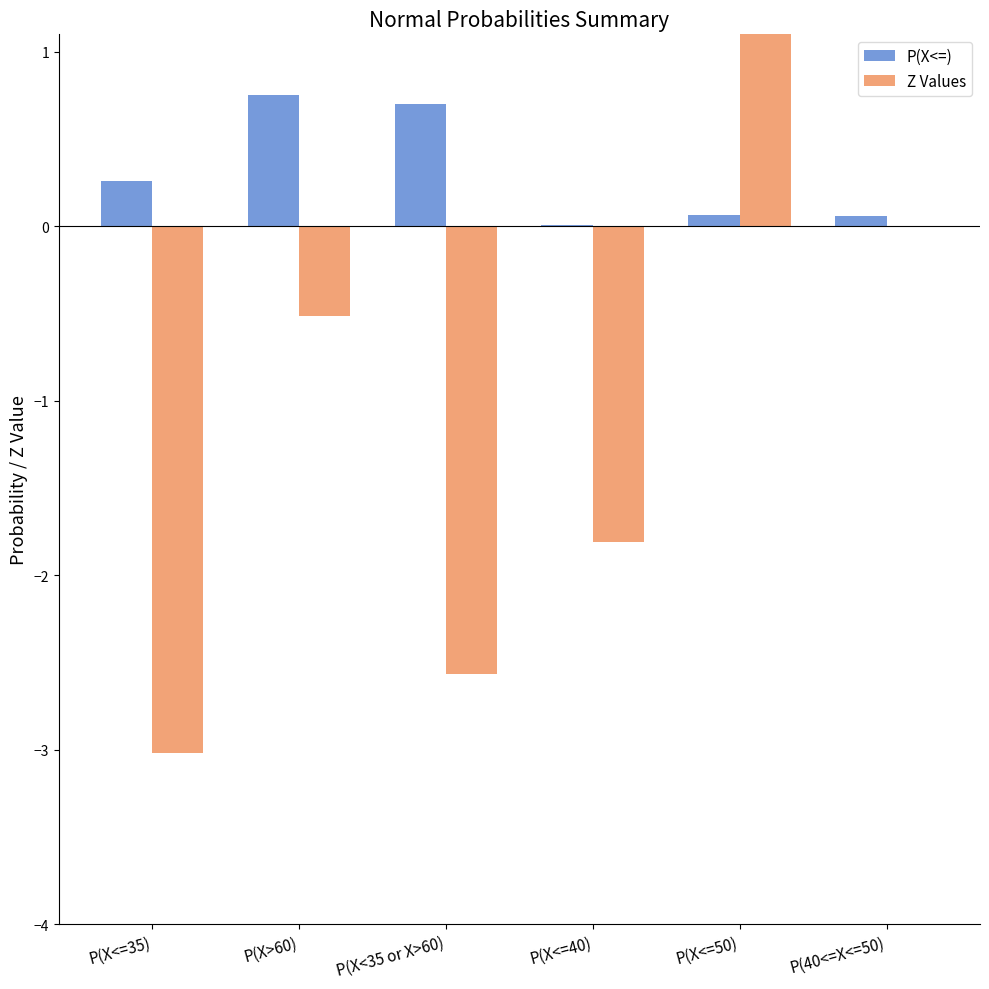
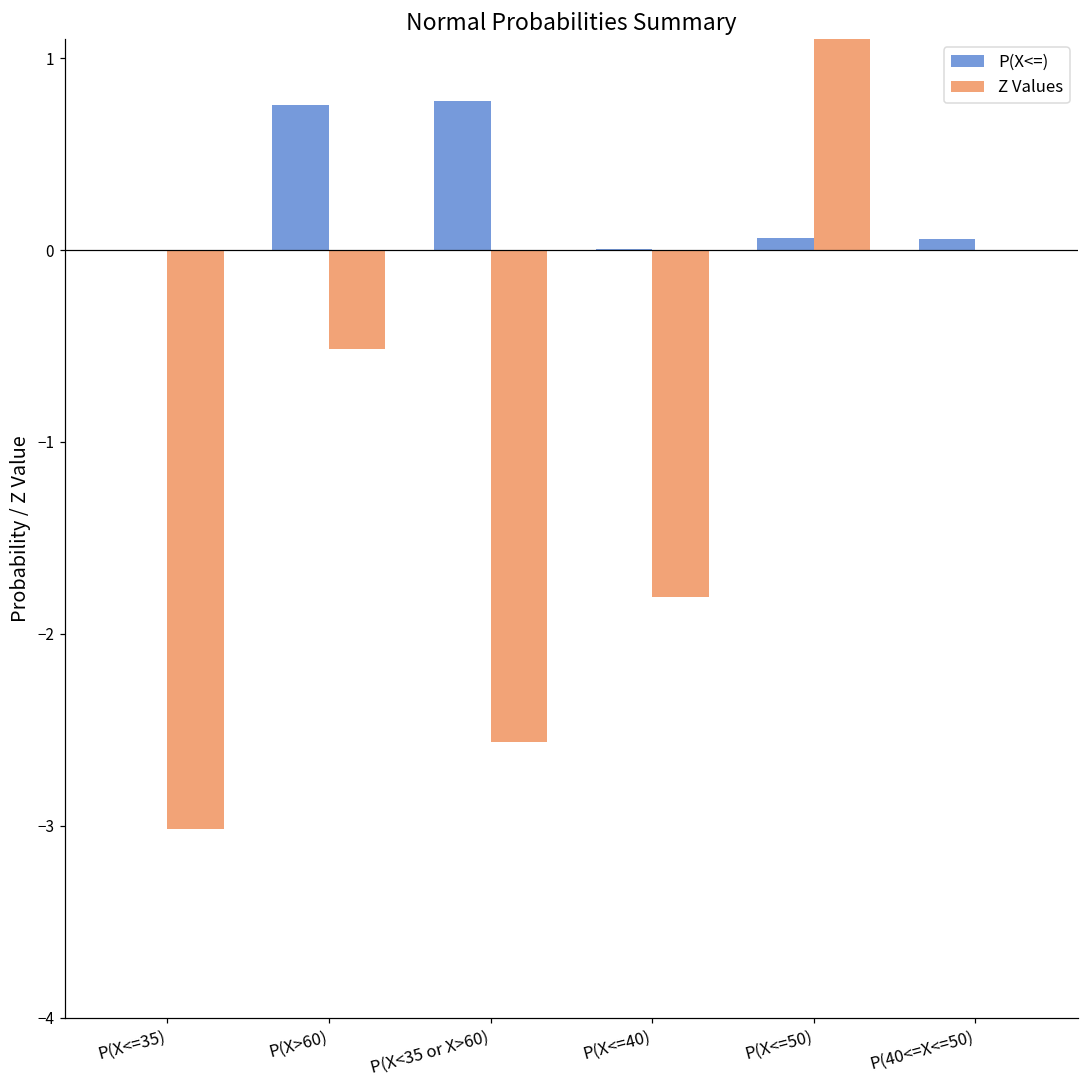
  {
    "P(X<=)": {
-     "P(X<=35)": 0.26,
+     "P(X<=35)": 0.00,
      "P(X>60)": 0.75,
-     "P(X<35 or X>60)": 0.70,
+     "P(X<35 or X>60)": 0.78,
      "P(X<=50)": 0.06,
      "P(40<=X<=50)": 0.06
    },
    "Z Values": {
      "P(X<=35)": -3.02,
      "P(X>60)": -0.52,
      "P(X<35 or X>60)": -2.57,
      "P(X<=40)": -1.81,
      "P(40<=X<=50)": 0.00
    }
  }
